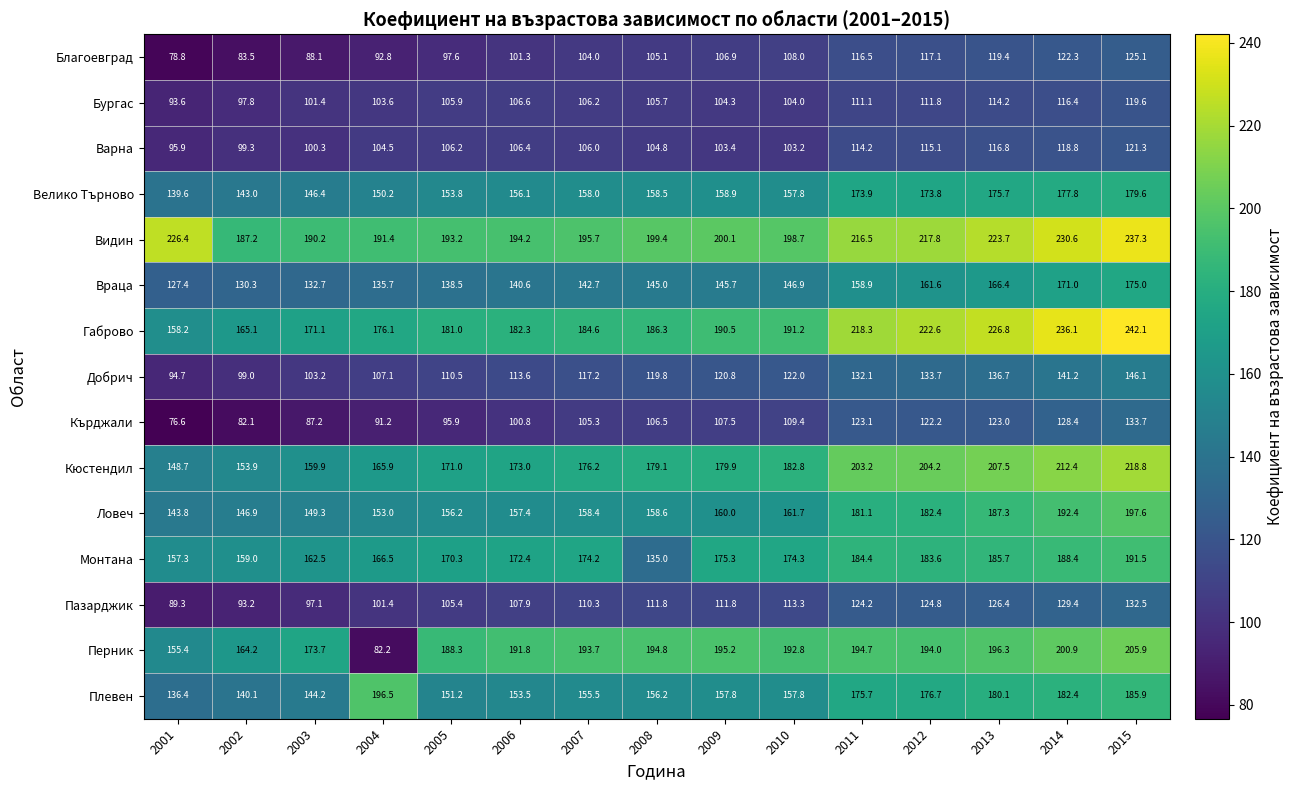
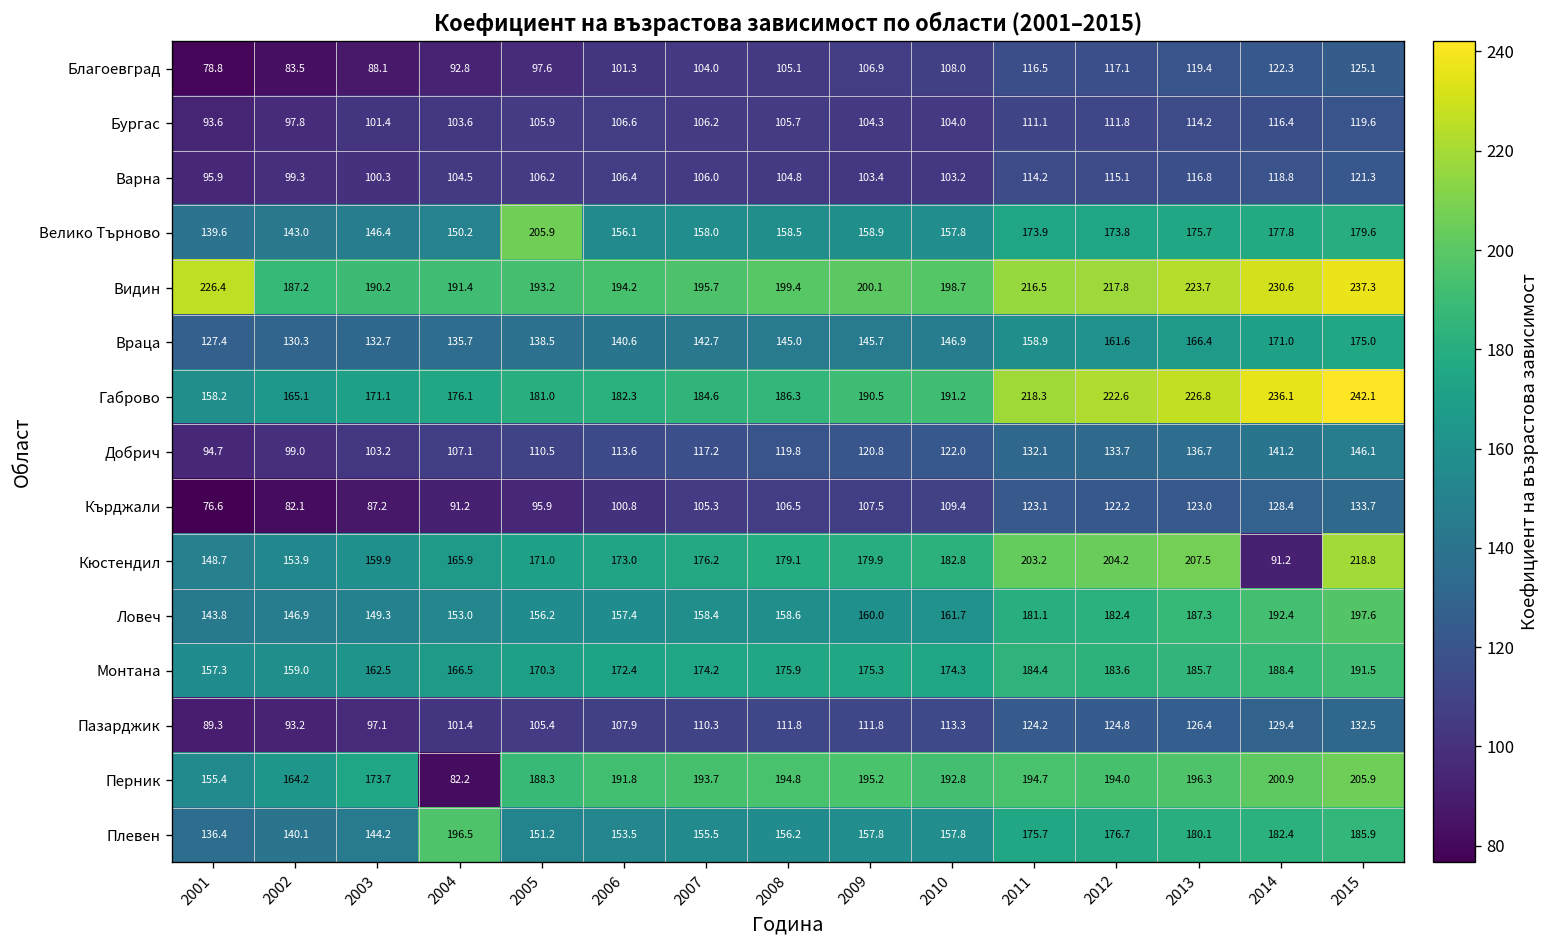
  {
    "Велико Търново": {
      "2001": 139.6,
      "2002": 143.0,
      "2003": 146.4,
      "2004": 150.2,
-     "2005": 153.8,
+     "2005": 205.9,
      "2006": 156.1,
      "2007": 158.0,
      "2008": 158.5,
      "2009": 158.9,
      "2010": 157.8,
      "2011": 173.9,
      "2012": 173.8,
      "2013": 175.7,
      "2014": 177.8,
      "2015": 179.6
    },
    "Кюстендил": {
      "2001": 148.7,
      "2002": 153.9,
      "2003": 159.9,
      "2004": 165.9,
      "2005": 171.0,
      "2006": 173.0,
      "2007": 176.2,
      "2008": 179.1,
      "2009": 179.9,
      "2010": 182.8,
      "2011": 203.2,
      "2012": 204.2,
      "2013": 207.5,
-     "2014": 212.4,
+     "2014": 91.2,
      "2015": 218.8
    },
    "Монтана": {
      "2001": 157.3,
      "2002": 159.0,
      "2003": 162.5,
      "2004": 166.5,
      "2005": 170.3,
      "2006": 172.4,
      "2007": 174.2,
-     "2008": 135.0,
+     "2008": 175.9,
      "2009": 175.3,
      "2010": 174.3,
      "2011": 184.4,
      "2012": 183.6,
      "2013": 185.7,
      "2014": 188.4,
      "2015": 191.5
    }
  }
